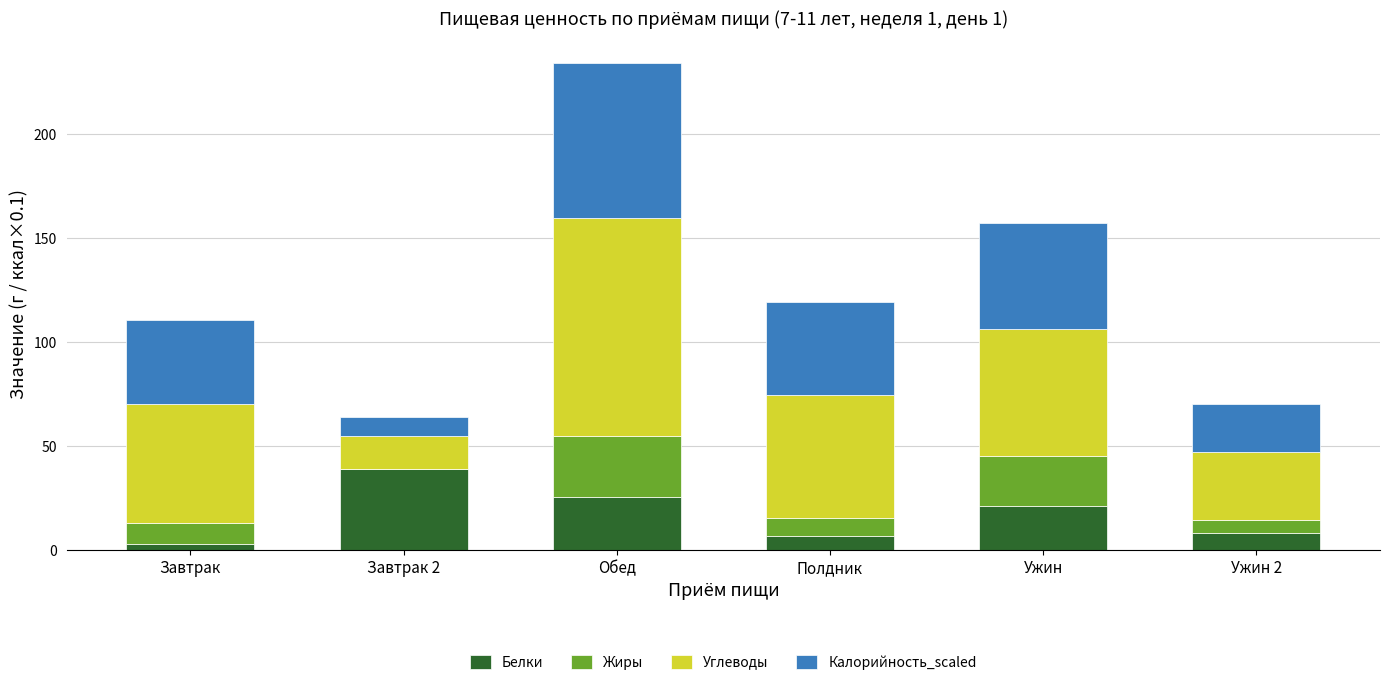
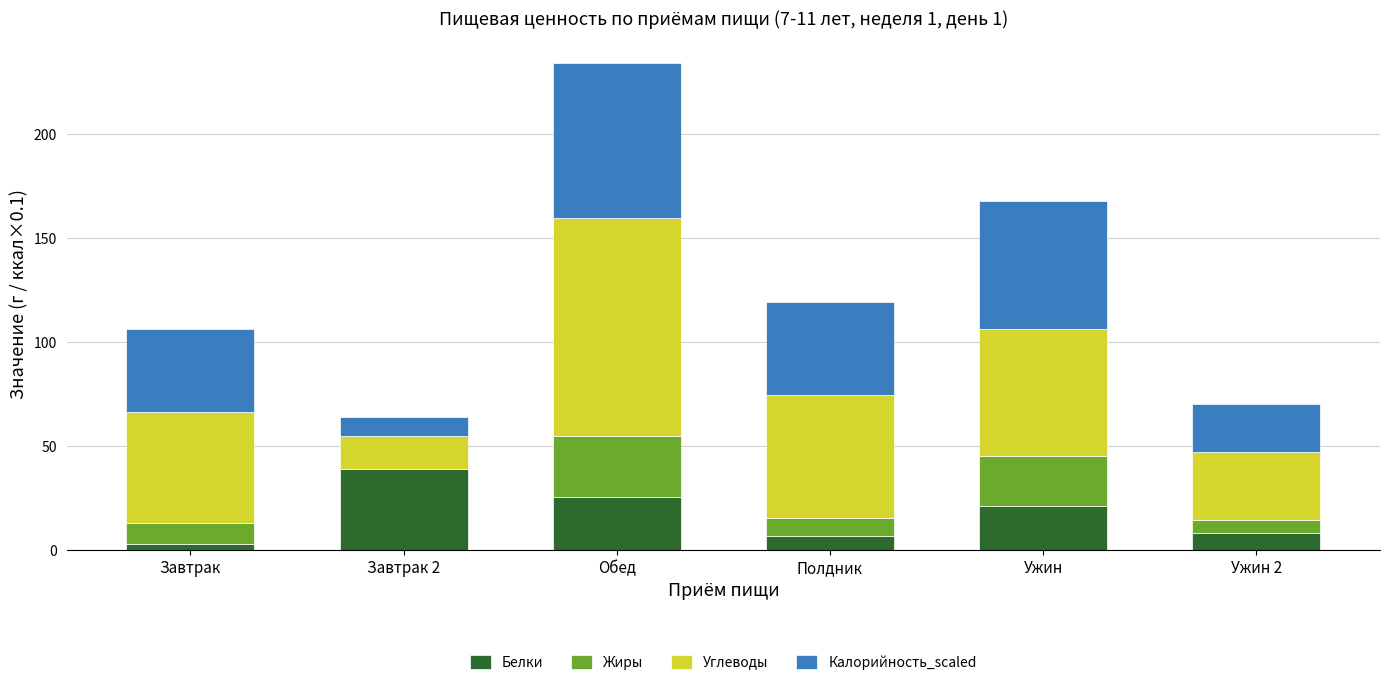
  {
    "Белки": {
      "Завтрак": 3,
      "Завтрак 2": 39,
      "Обед": 25,
      "Полдник": 7,
      "Ужин": 21,
      "Ужин 2": 8
    },
    "Жиры": {
      "Завтрак": 10,
      "Обед": 30,
      "Полдник": 9,
      "Ужин": 24,
      "Ужин 2": 6
    },
    "Углеводы": {
-     "Завтрак": 57,
+     "Завтрак": 53,
      "Завтрак 2": 16,
      "Обед": 105,
      "Полдник": 59,
      "Ужин": 61,
      "Ужин 2": 33
    },
    "Калорийность_scaled": {
      "Завтрак": 40,
      "Завтрак 2": 9,
      "Обед": 75,
      "Полдник": 45,
-     "Ужин": 51,
+     "Ужин": 62,
      "Ужин 2": 23
    }
  }
